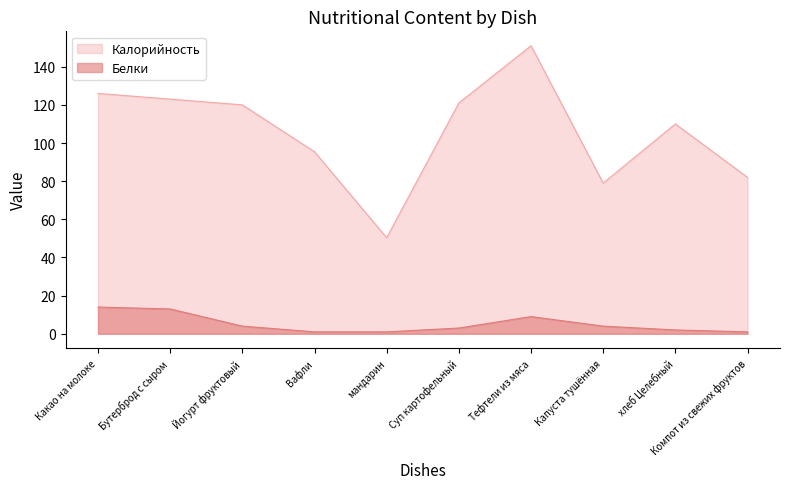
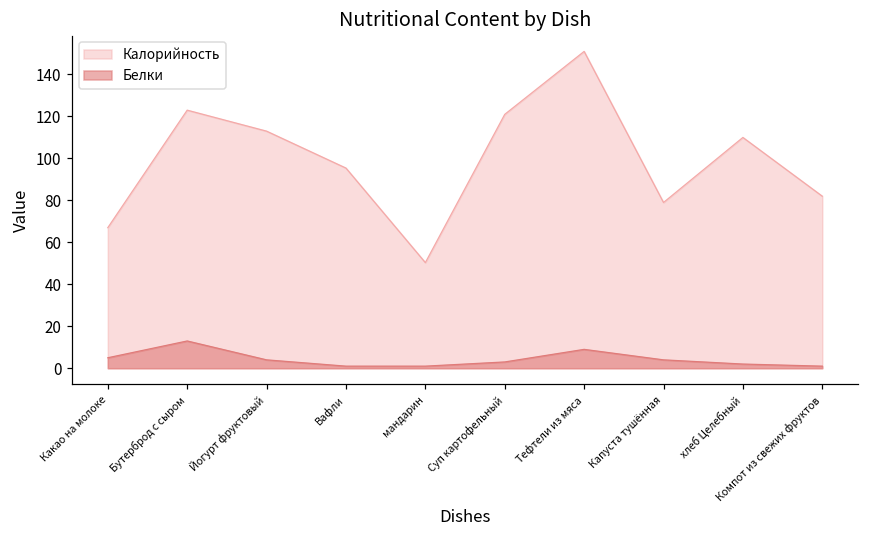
  {
    "Калорийность": {
-     "Какао на молоке": 126,
+     "Какао на молоке": 67,
      "Бутерброд с сыром": 123,
-     "Йогурт фруктовый": 120,
+     "Йогурт фруктовый": 113,
      "Вафли": 95,
      "мандарин": 50,
      "Суп картофельный": 121,
      "Тефтели из мяса": 151,
      "Капуста тушённая": 79,
      "хлеб Целебный": 110,
      "Компот из свежих фруктов": 82
    },
    "Белки": {
-     "Какао на молоке": 14,
+     "Какао на молоке": 5,
      "Бутерброд с сыром": 13,
      "Йогурт фруктовый": 4,
      "Вафли": 1,
      "мандарин": 1,
      "Суп картофельный": 3,
      "Тефтели из мяса": 9,
      "Капуста тушённая": 4,
      "хлеб Целебный": 2,
      "Компот из свежих фруктов": 1
    }
  }
